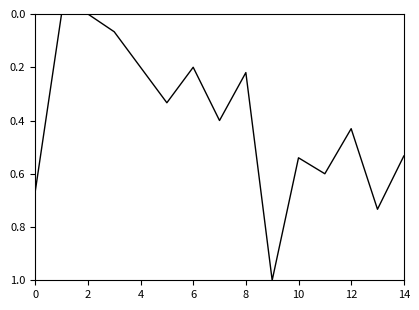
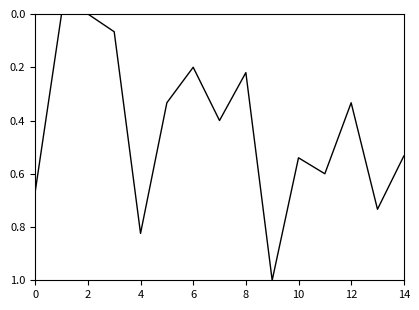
  {
    "0": 0.67,
    "2": 0.00,
-   "4": 0.20,
+   "4": 0.82,
    "6": 0.20,
    "8": 0.22,
    "10": 0.54,
-   "12": 0.43,
+   "12": 0.33,
    "14": 0.53
  }
